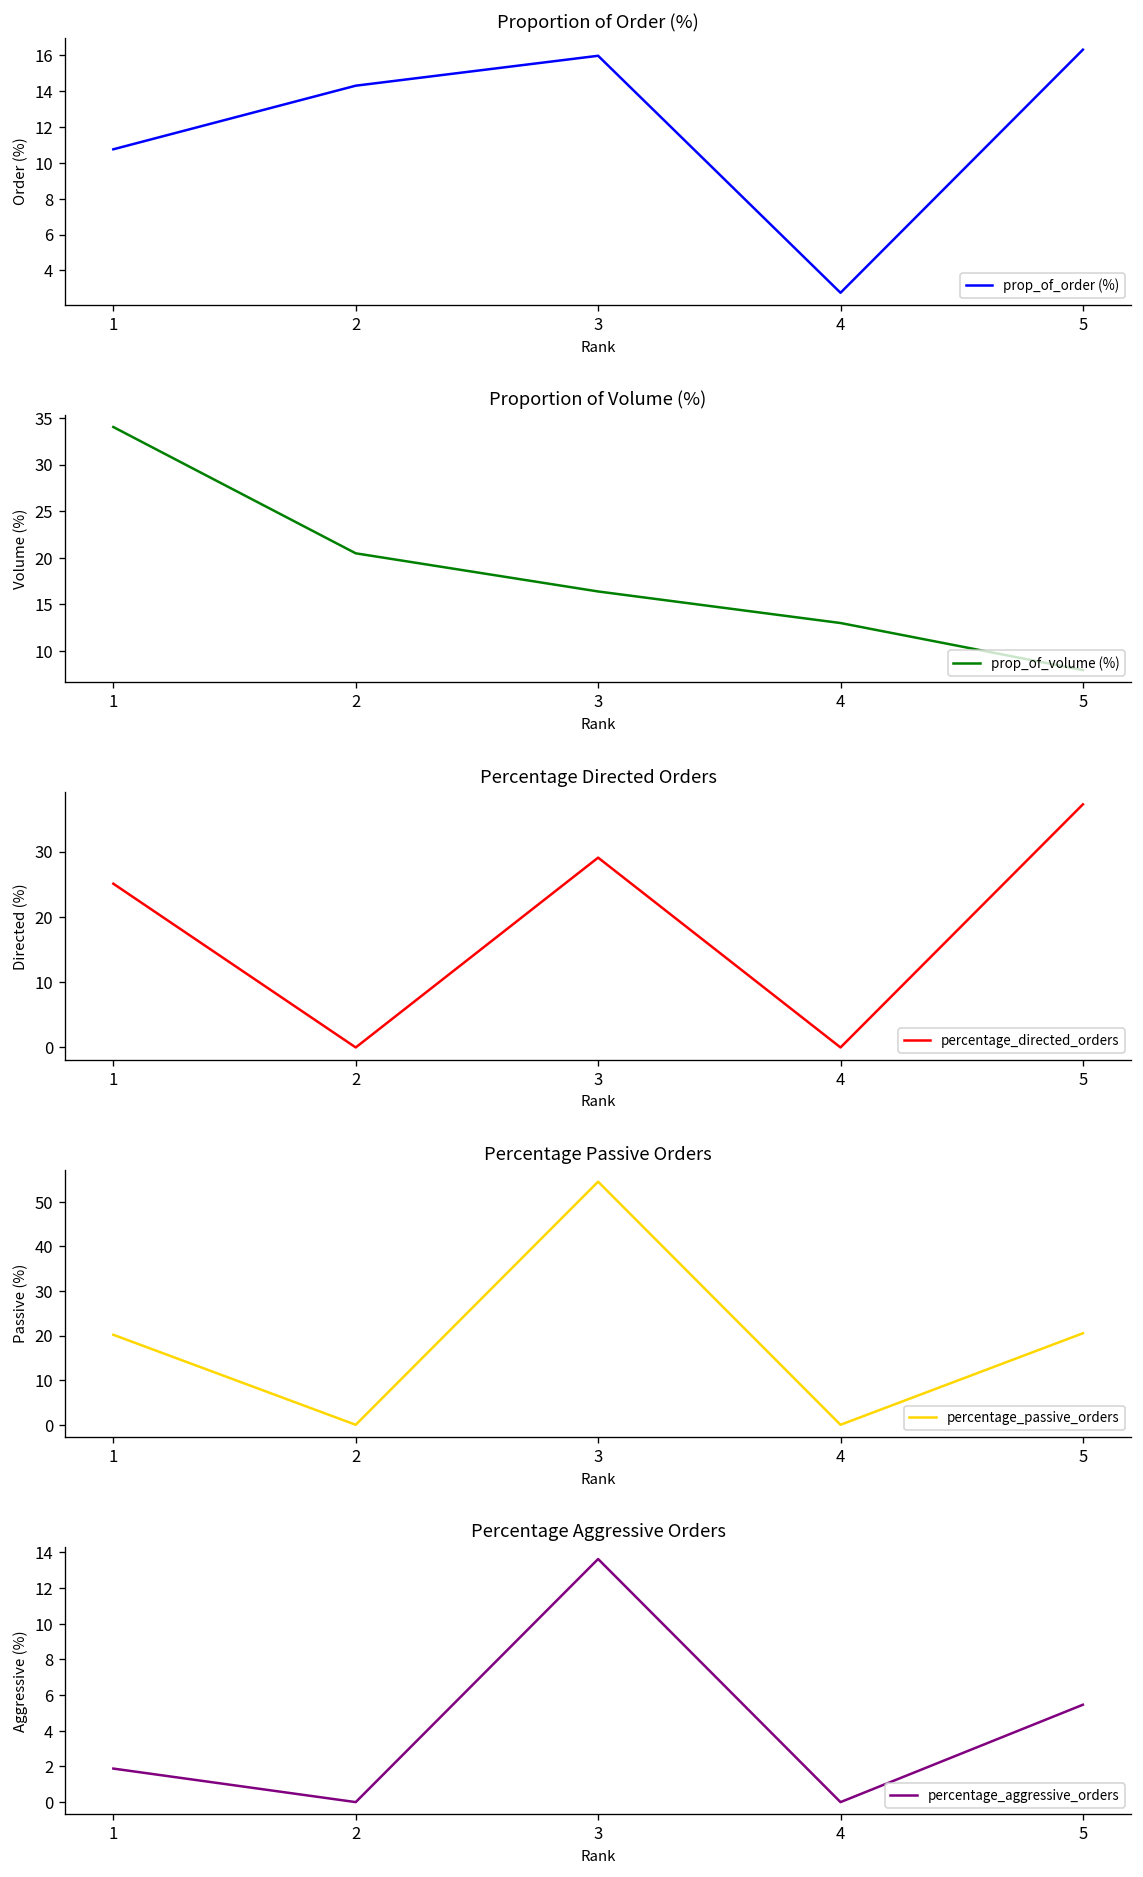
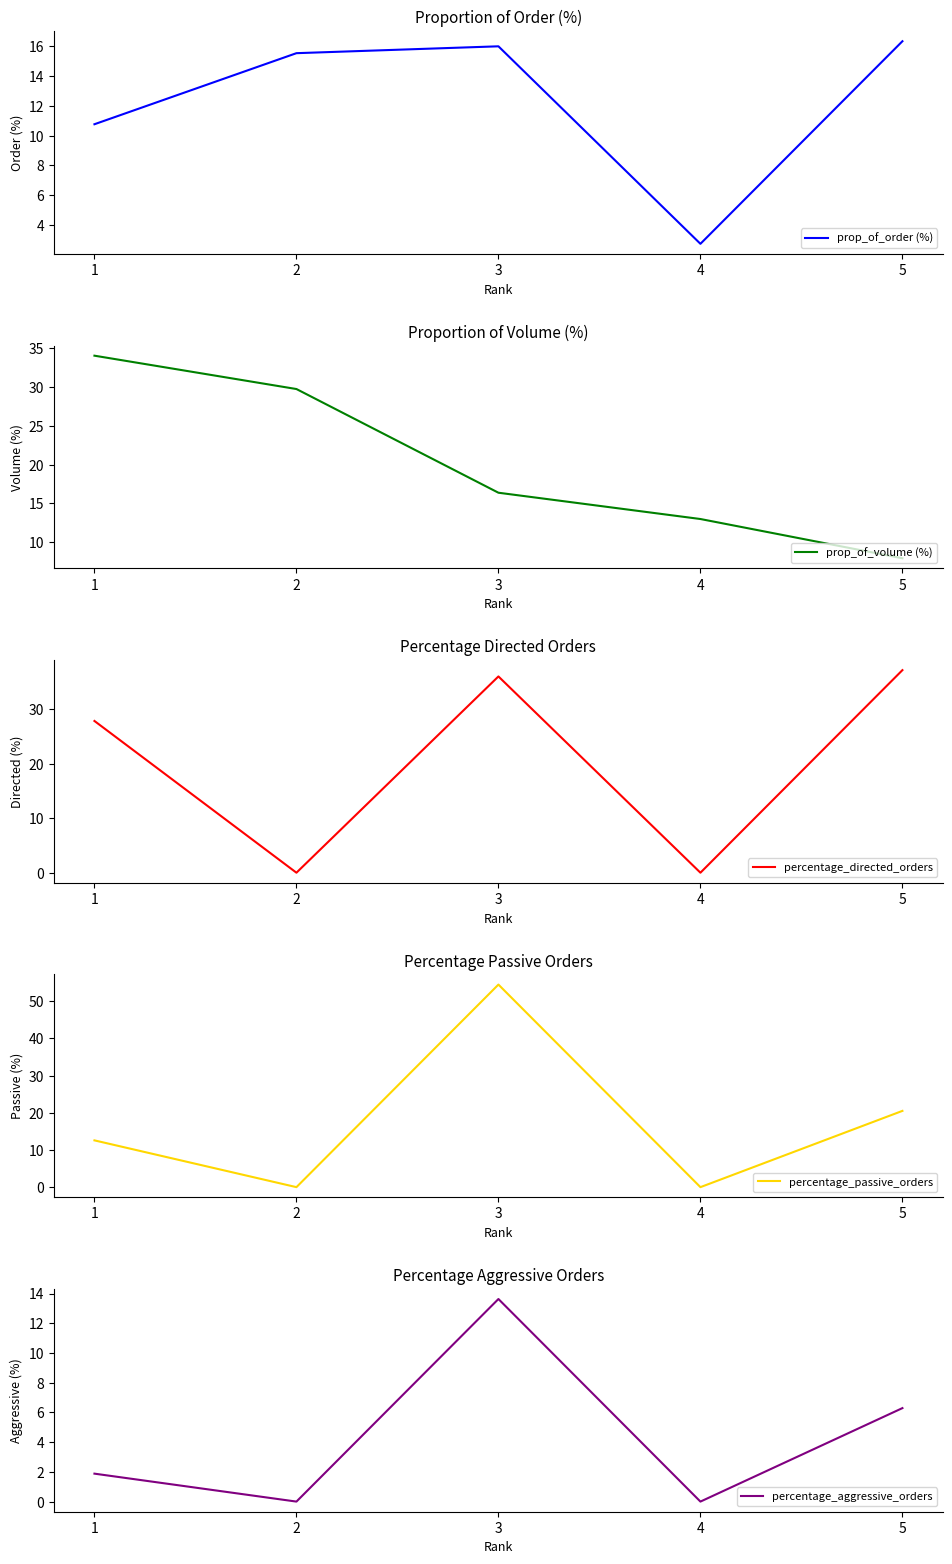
  {
    "Proportion of Order (%)": {
      "1": 10.8,
-     "2": 14.3,
+     "2": 15.5,
      "3": 16.0,
      "4": 2.8,
      "5": 16.3
    },
    "Proportion of Volume (%)": {
      "1": 34,
-     "2": 20,
+     "2": 30,
      "3": 16,
      "4": 13
    },
    "Percentage Directed Orders": {
-     "1": 25,
+     "1": 28,
      "2": 0,
-     "3": 29,
+     "3": 36,
      "4": 0,
      "5": 37
    },
    "Percentage Passive Orders": {
-     "1": 20,
+     "1": 13,
      "2": 0,
      "3": 54,
      "4": 0,
      "5": 21
    },
    "Percentage Aggressive Orders": {
      "1": 1.9,
      "2": 0.0,
      "3": 13.6,
      "4": 0.0,
-     "5": 5.5
+     "5": 6.3
    }
  }
